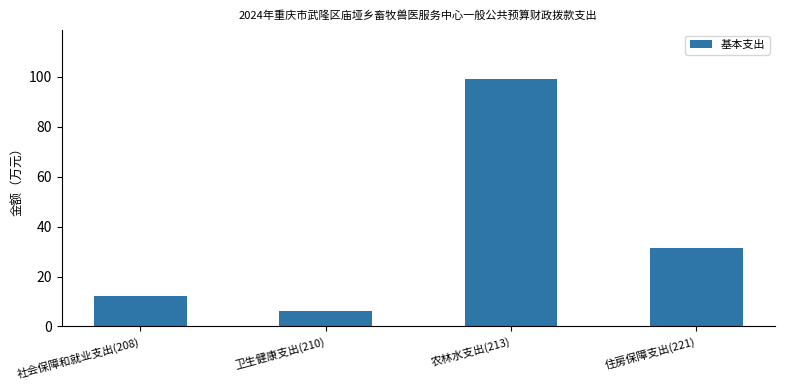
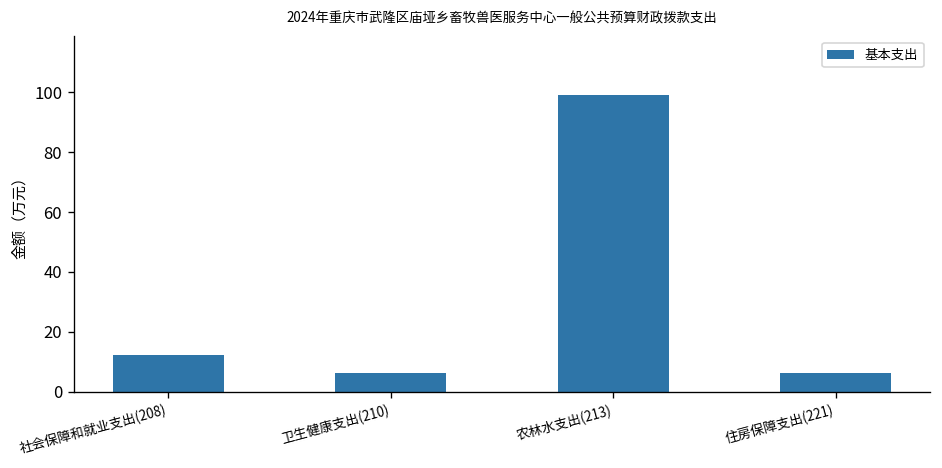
  {
    "社会保障和就业支出(208)": 12,
    "卫生健康支出(210)": 6,
    "农林水支出(213)": 99,
-   "住房保障支出(221)": 32
+   "住房保障支出(221)": 6
  }
